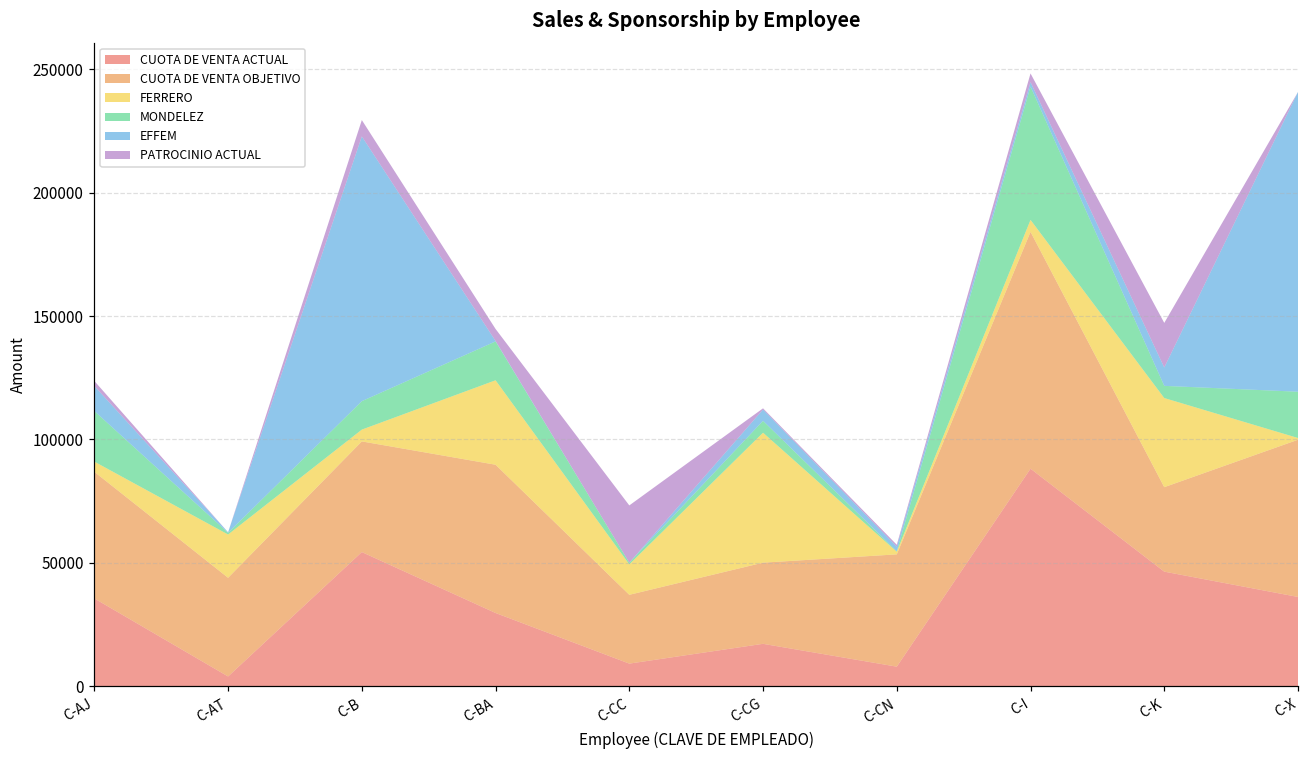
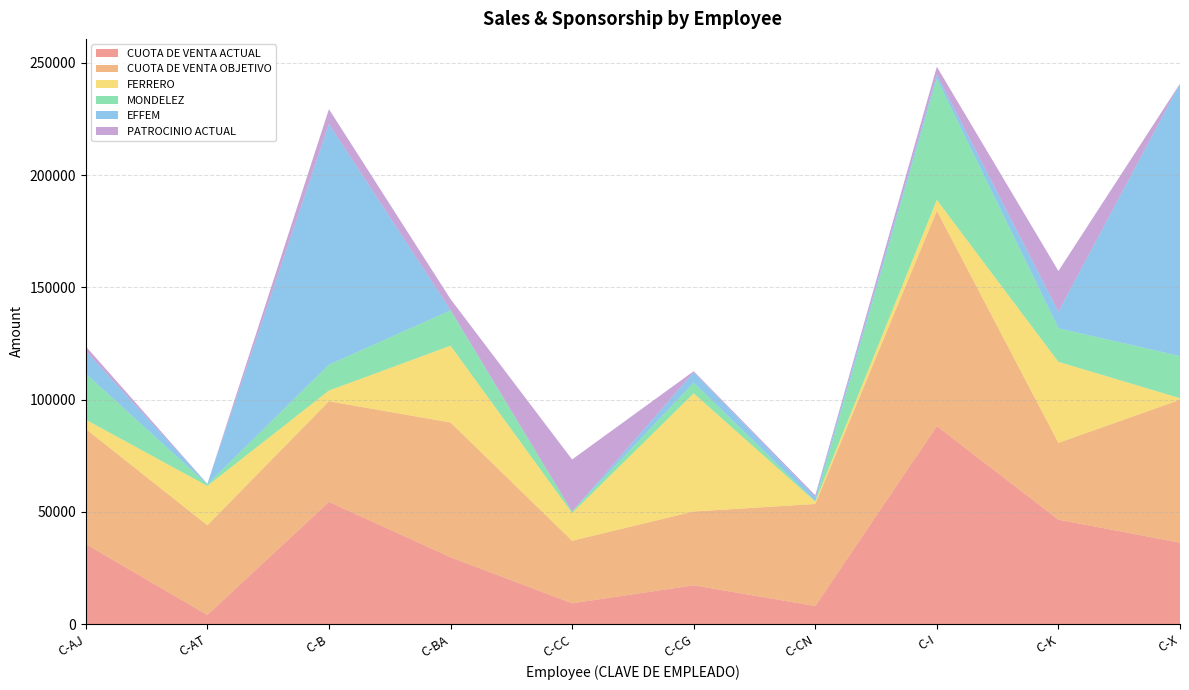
  {
    "FERRERO": {
      "C-AJ": 4000,
      "C-B": 5000,
      "C-BA": 34000,
      "C-CG": 53000,
      "C-I": 5000,
      "C-K": 36000
    },
    "MONDELEZ": {
      "C-AJ": 20000,
      "C-B": 12000,
      "C-CG": 5000,
      "C-I": 54000,
-     "C-K": 5000,
+     "C-K": 15000,
      "C-X": 19000
    },
    "EFFEM": {
      "C-AJ": 10000,
      "C-B": 107000,
      "C-I": 2000,
      "C-K": 7000
    },
    "PATROCINIO ACTUAL": {
      "C-AJ": 2000,
      "C-B": 7000,
      "C-BA": 5000,
      "C-CC": 23000,
      "C-I": 4000,
      "C-K": 18000
    }
  }
